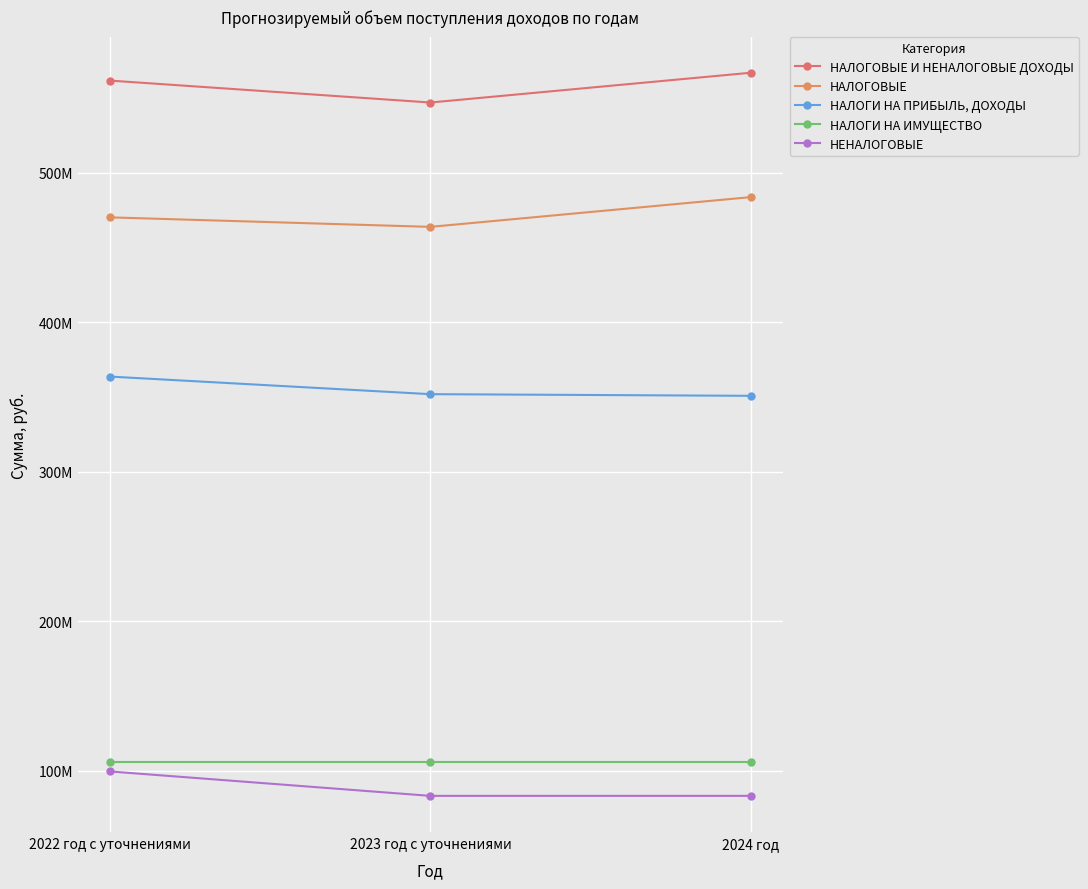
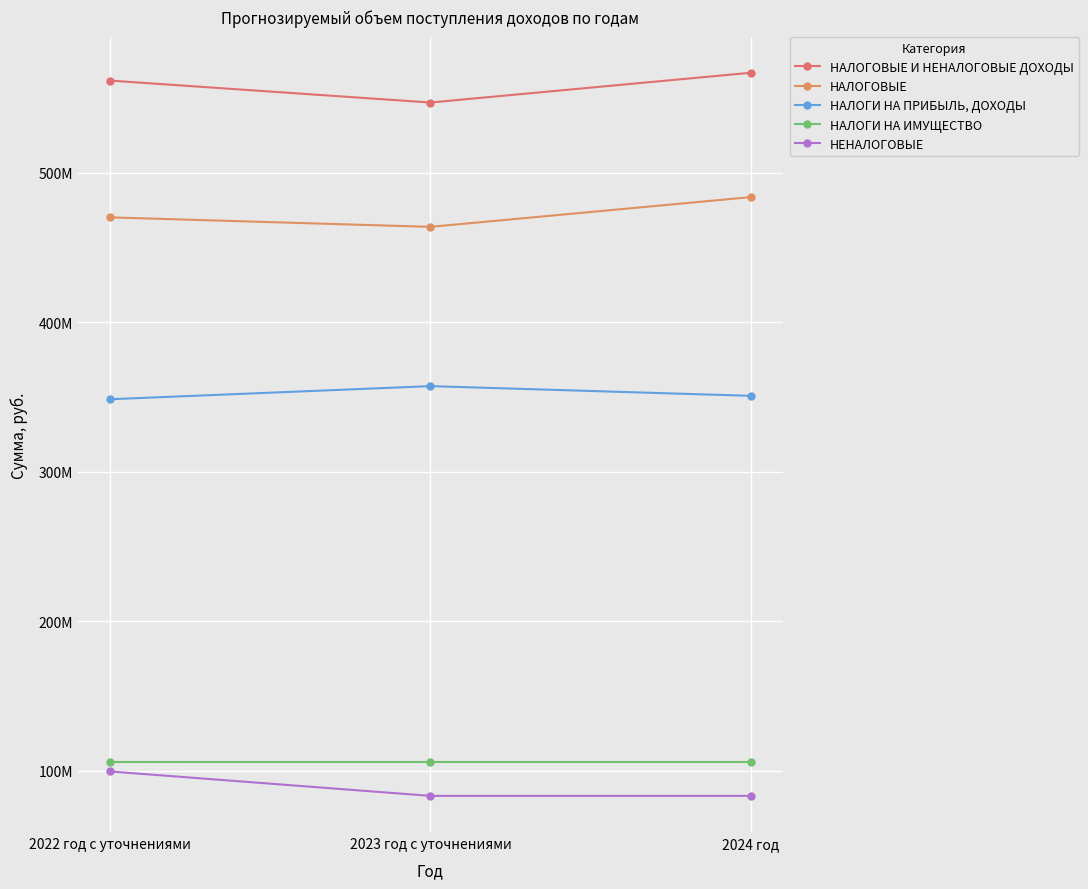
  {
    "НАЛОГИ НА ПРИБЫЛЬ, ДОХОДЫ": {
-     "2022 год с уточнениями": 364000000,
-     "2023 год с уточнениями": 352000000,
+     "2022 год с уточнениями": 349000000,
+     "2023 год с уточнениями": 357000000,
      "2024 год": 351000000
    },
    "НАЛОГИ НА ИМУЩЕСТВО": {
      "2022 год с уточнениями": 106000000,
      "2023 год с уточнениями": 106000000,
      "2024 год": 106000000
    },
    "НЕНАЛОГОВЫЕ": {
      "2022 год с уточнениями": 100000000,
      "2023 год с уточнениями": 83000000,
      "2024 год": 83000000
    }
  }
